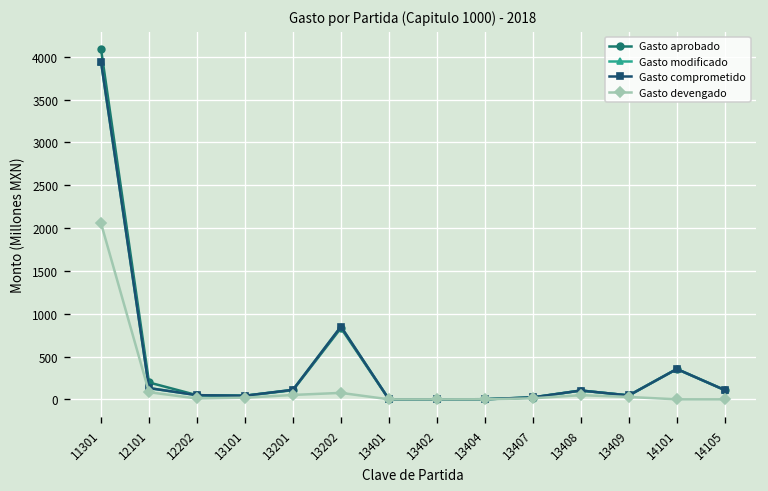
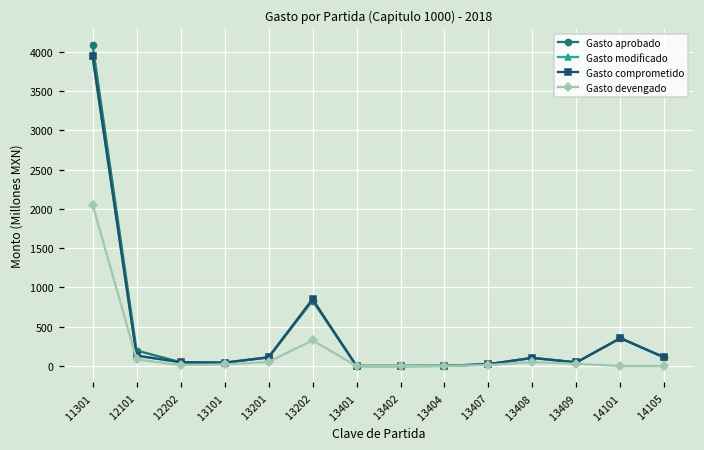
  {
    "Gasto devengado": {
      "11301": 2100,
      "12101": 100,
      "12202": 0,
      "13201": 100,
-     "13202": 100,
+     "13202": 300,
      "13408": 0,
      "14101": 0,
      "14105": 0
    }
  }
